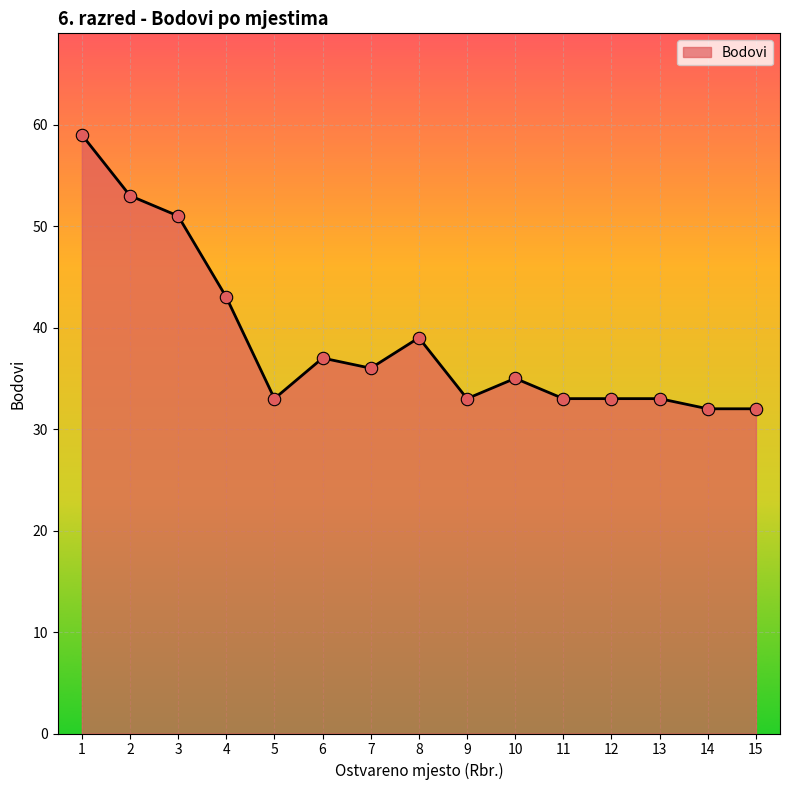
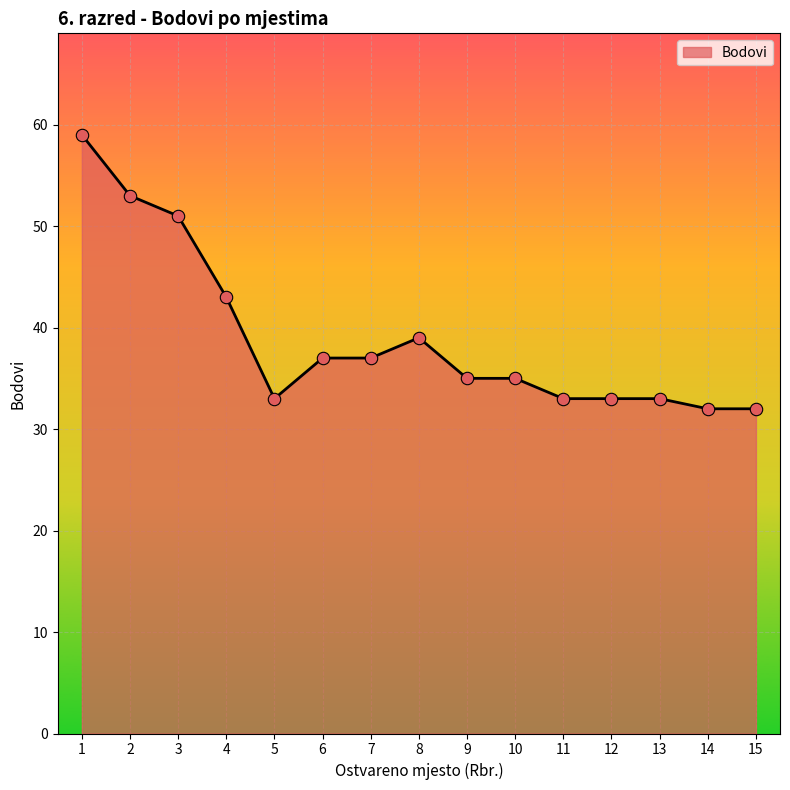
  {
    "1": 59,
    "2": 53,
    "3": 51,
    "4": 43,
    "5": 33,
    "6": 37,
-   "7": 36,
+   "7": 37,
    "8": 39,
-   "9": 33,
+   "9": 35,
    "10": 35,
    "11": 33,
    "12": 33,
    "13": 33,
    "14": 32,
    "15": 32
  }
